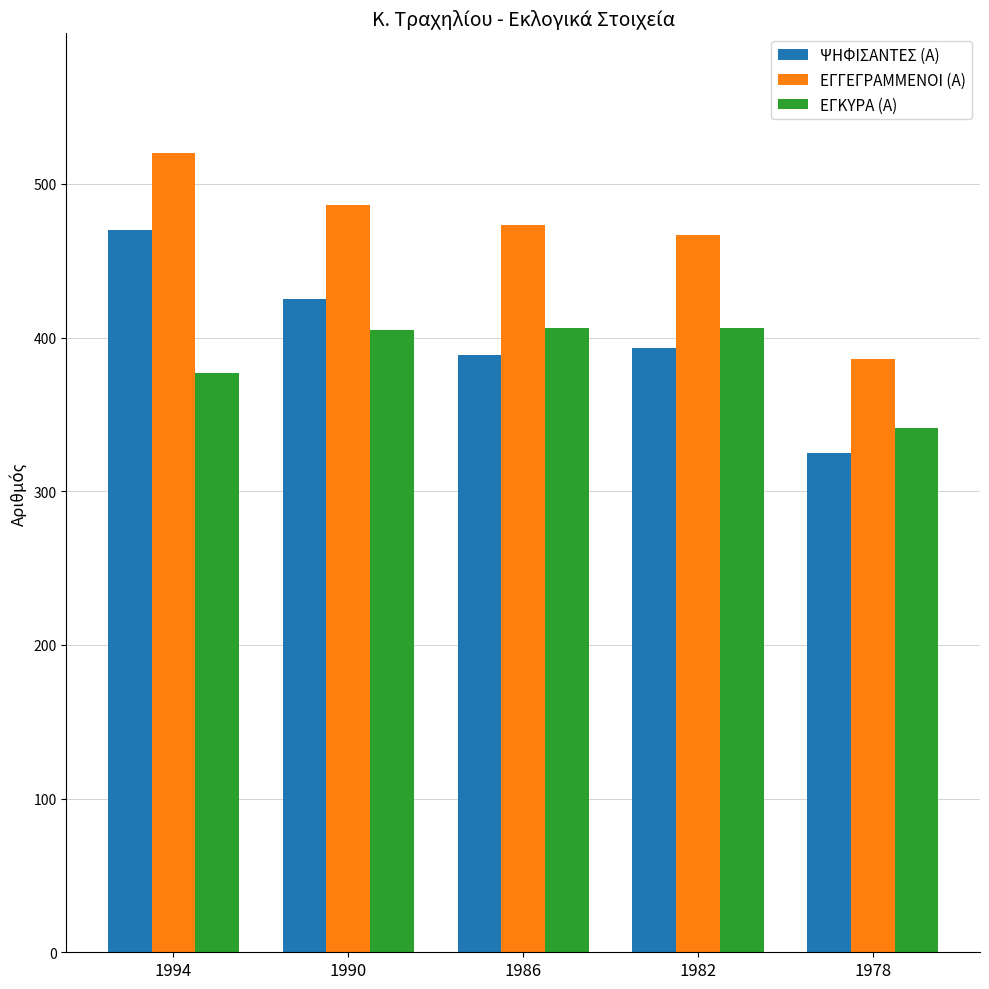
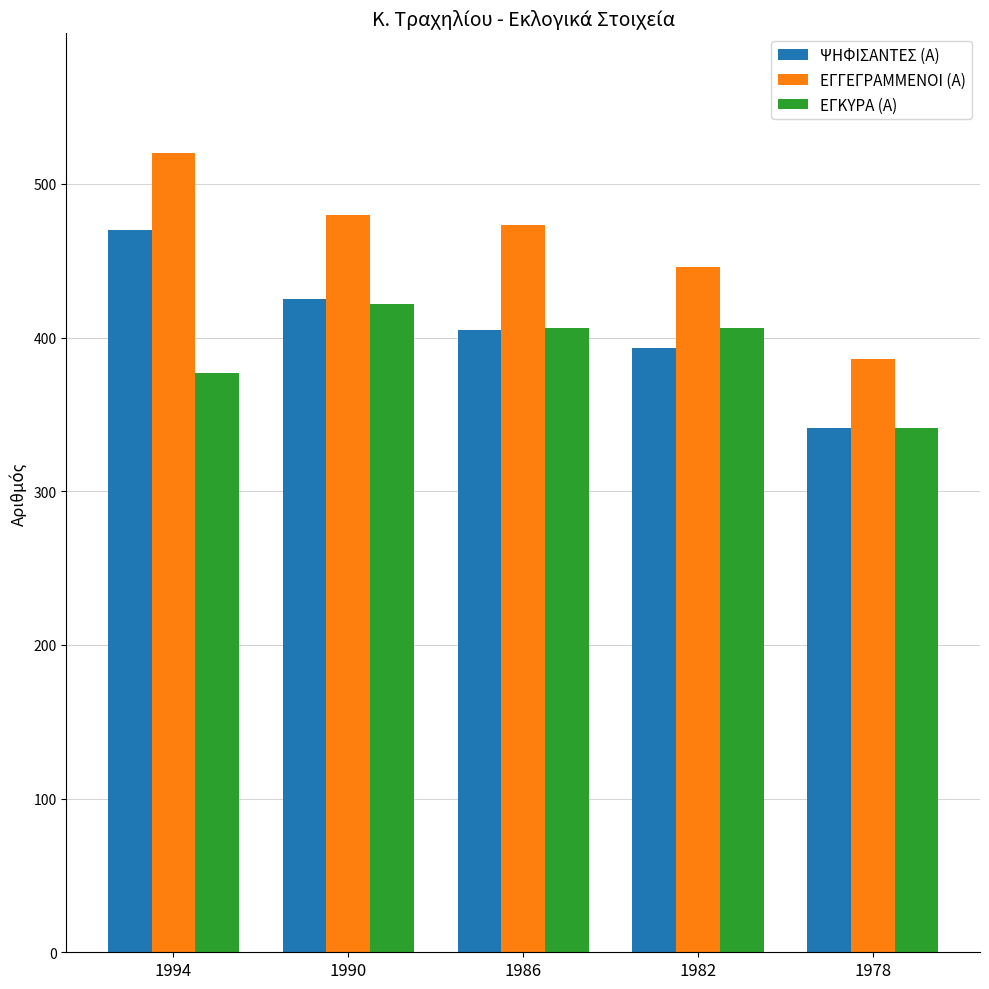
  {
    "ΨΗΦΙΣΑΝΤΕΣ (Α)": {
      "1994": 470,
      "1990": 425,
-     "1986": 389,
+     "1986": 405,
      "1982": 393,
-     "1978": 325
+     "1978": 341
    },
    "ΕΓΓΕΓΡΑΜΜΕΝΟΙ (Α)": {
      "1994": 520,
-     "1990": 486,
+     "1990": 480,
      "1986": 473,
-     "1982": 467,
+     "1982": 446,
      "1978": 386
    },
    "ΕΓΚΥΡΑ (Α)": {
      "1994": 377,
-     "1990": 405,
+     "1990": 422,
      "1986": 406,
      "1982": 406,
      "1978": 341
    }
  }
